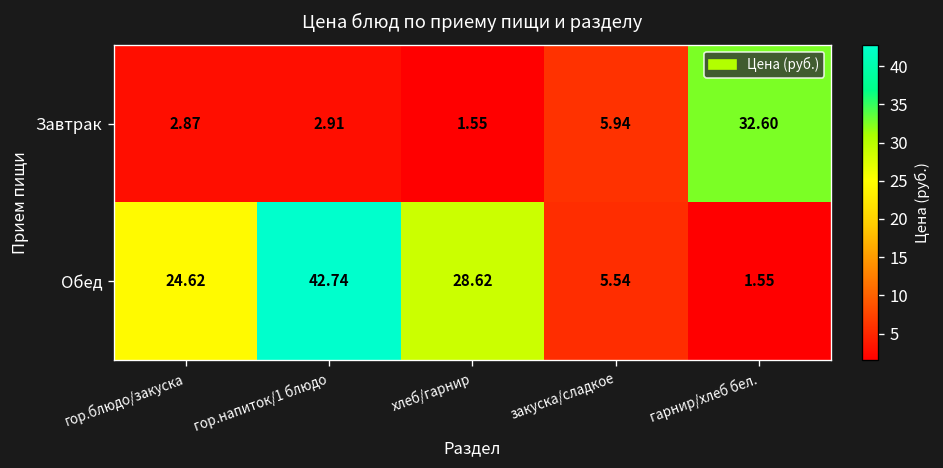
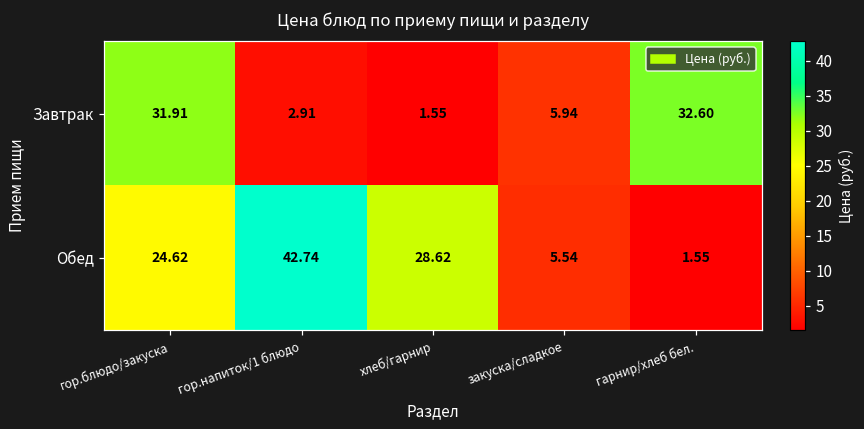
  {
    "Завтрак": {
-     "гор.блюдо/закуска": 2.87,
+     "гор.блюдо/закуска": 31.91,
      "гор.напиток/1 блюдо": 2.91,
      "хлеб/гарнир": 1.55,
      "закуска/сладкое": 5.94,
      "гарнир/хлеб бел.": 32.60
    },
    "Обед": {
      "гор.блюдо/закуска": 24.62,
      "гор.напиток/1 блюдо": 42.74,
      "хлеб/гарнир": 28.62,
      "закуска/сладкое": 5.54,
      "гарнир/хлеб бел.": 1.55
    }
  }
